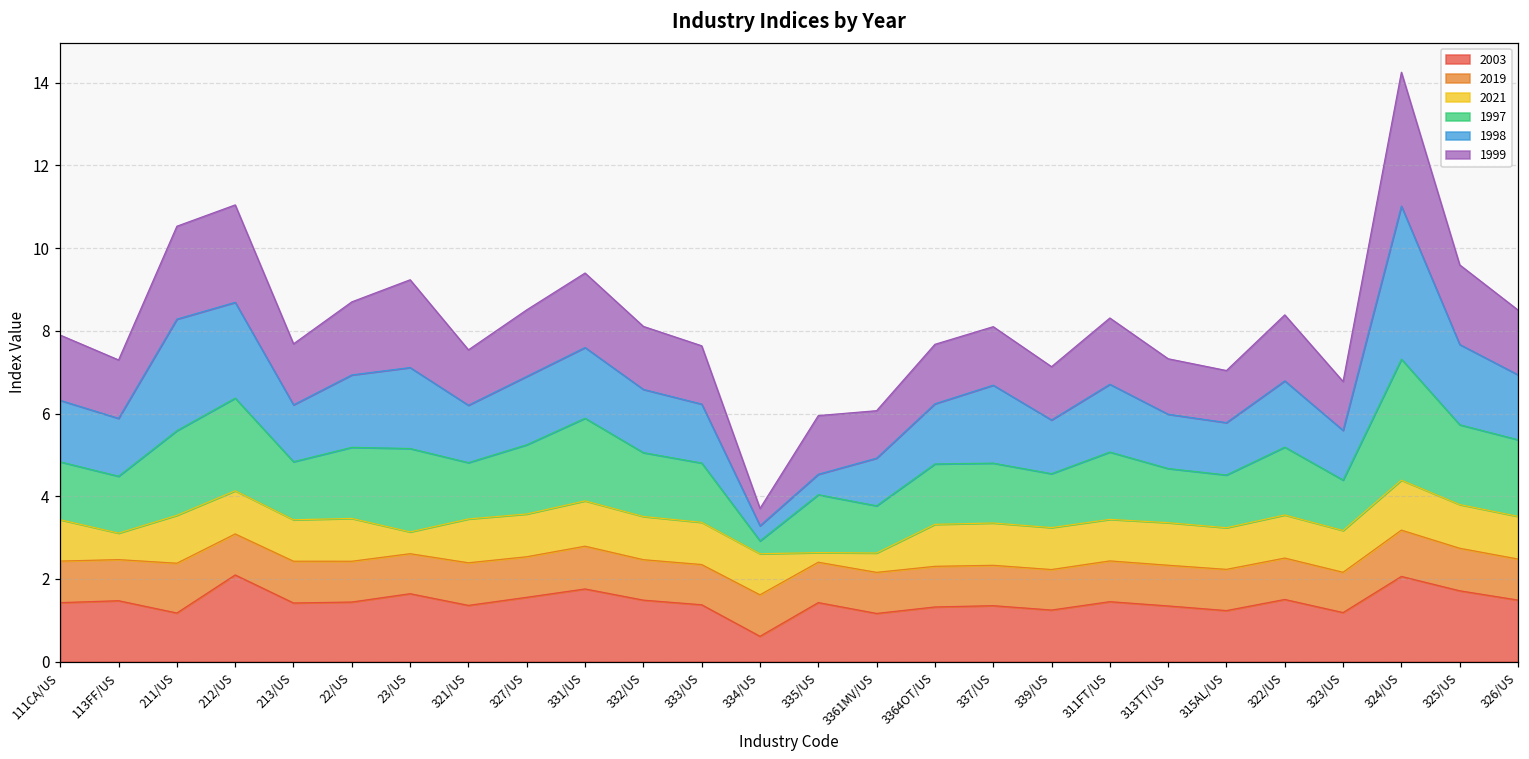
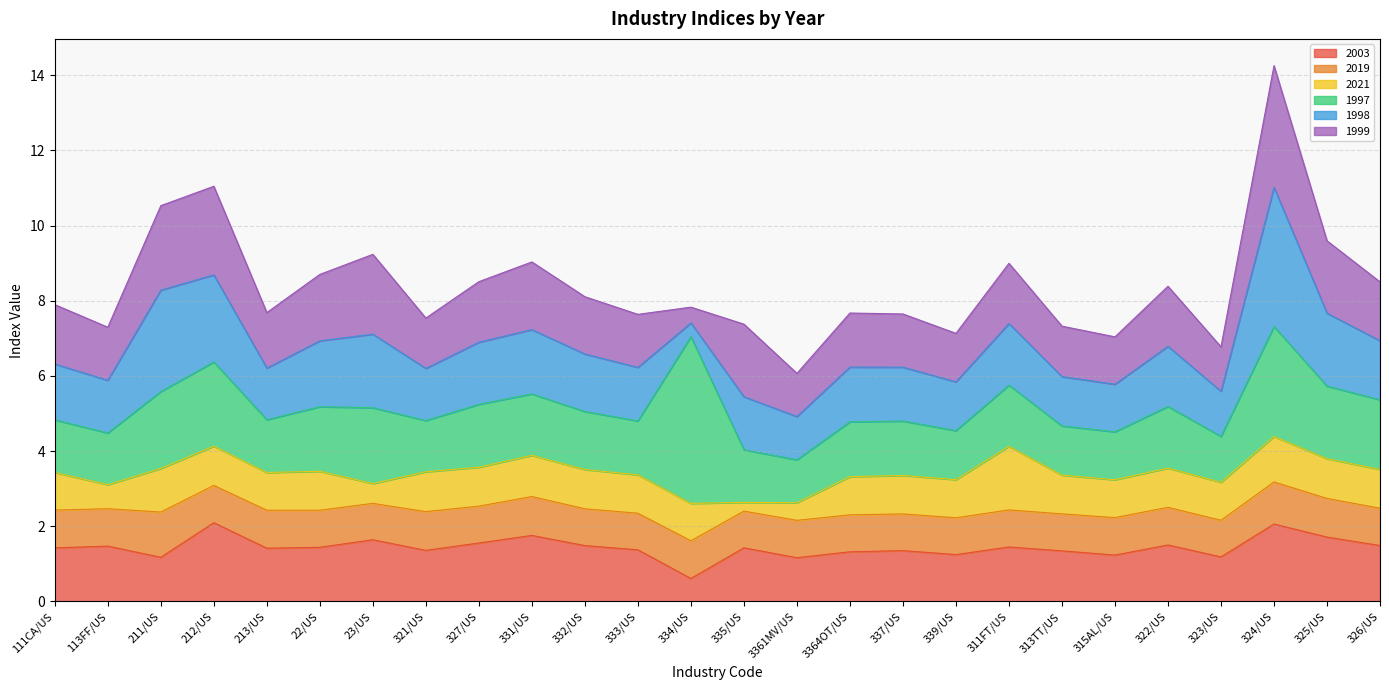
  {
    "2021": {
      "111CA/US": 1.0,
      "113FF/US": 0.6,
      "211/US": 1.2,
      "212/US": 1.0,
      "213/US": 1.0,
      "22/US": 1.0,
      "23/US": 0.5,
      "321/US": 1.1,
      "327/US": 1.0,
      "331/US": 1.1,
      "332/US": 1.0,
      "333/US": 1.0,
      "334/US": 1.0,
      "335/US": 0.2,
      "3361MV/US": 0.5,
      "3364OT/US": 1.0,
      "337/US": 1.0,
      "339/US": 1.0,
-     "311FT/US": 1.0,
+     "311FT/US": 1.7,
      "313TT/US": 1.0,
      "315AL/US": 1.0,
      "322/US": 1.0,
      "323/US": 1.0,
      "324/US": 1.2,
      "325/US": 1.1,
      "326/US": 1.0
    },
    "1997": {
      "111CA/US": 1.4,
      "113FF/US": 1.4,
      "211/US": 2.0,
      "212/US": 2.2,
      "213/US": 1.4,
      "22/US": 1.7,
      "23/US": 2.0,
      "321/US": 1.4,
      "327/US": 1.7,
-     "331/US": 2.0,
+     "331/US": 1.6,
      "332/US": 1.5,
      "333/US": 1.4,
-     "334/US": 0.3,
+     "334/US": 4.4,
      "335/US": 1.4,
      "3361MV/US": 1.1,
      "3364OT/US": 1.5,
      "337/US": 1.4,
      "339/US": 1.3,
      "311FT/US": 1.6,
      "313TT/US": 1.3,
      "315AL/US": 1.3,
      "322/US": 1.6,
      "323/US": 1.2,
      "324/US": 2.9,
      "325/US": 1.9,
      "326/US": 1.9
    },
    "1998": {
      "111CA/US": 1.5,
      "113FF/US": 1.4,
      "211/US": 2.7,
      "212/US": 2.3,
      "213/US": 1.4,
      "22/US": 1.8,
      "23/US": 2.0,
      "321/US": 1.4,
      "327/US": 1.7,
      "331/US": 1.7,
      "332/US": 1.5,
      "333/US": 1.4,
      "334/US": 0.4,
-     "335/US": 0.5,
+     "335/US": 1.4,
      "3361MV/US": 1.2,
      "3364OT/US": 1.5,
-     "337/US": 1.9,
+     "337/US": 1.4,
      "339/US": 1.3,
      "311FT/US": 1.6,
      "313TT/US": 1.3,
      "315AL/US": 1.3,
      "322/US": 1.6,
      "323/US": 1.2,
      "324/US": 3.7,
      "325/US": 1.9,
      "326/US": 1.6
    },
    "1999": {
      "111CA/US": 1.6,
      "113FF/US": 1.4,
      "211/US": 2.2,
      "212/US": 2.4,
      "213/US": 1.5,
      "22/US": 1.8,
      "23/US": 2.1,
      "321/US": 1.3,
      "327/US": 1.6,
      "331/US": 1.8,
      "332/US": 1.5,
      "333/US": 1.4,
      "334/US": 0.4,
-     "335/US": 1.4,
+     "335/US": 1.9,
      "3361MV/US": 1.1,
      "3364OT/US": 1.4,
      "337/US": 1.4,
      "339/US": 1.3,
      "311FT/US": 1.6,
      "313TT/US": 1.3,
      "315AL/US": 1.3,
      "322/US": 1.6,
      "323/US": 1.2,
      "324/US": 3.2,
      "325/US": 1.9,
      "326/US": 1.6
    }
  }
